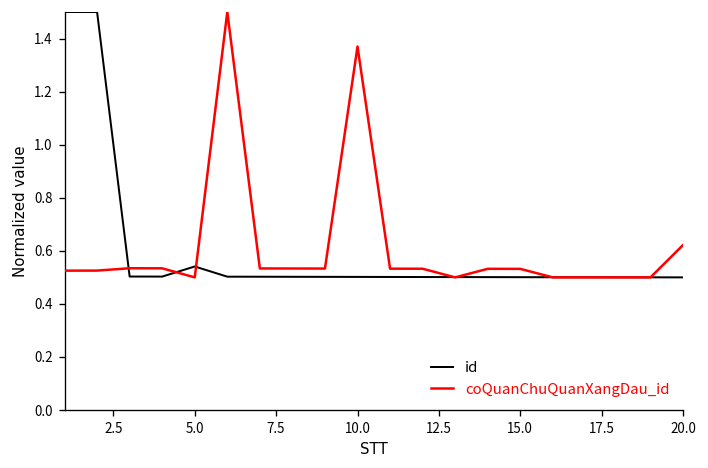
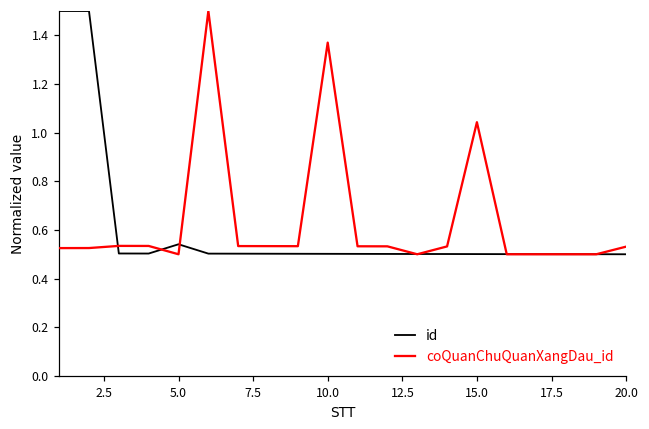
  {
    "id": {
      "5.0": 0.54,
      "10.0": 0.50,
      "15.0": 0.50,
      "20.0": 0.50
    },
    "coQuanChuQuanXangDau_id": {
      "5.0": 0.50,
      "10.0": 1.37,
-     "15.0": 0.53,
-     "20.0": 0.62
+     "15.0": 1.04,
+     "20.0": 0.53
    }
  }
